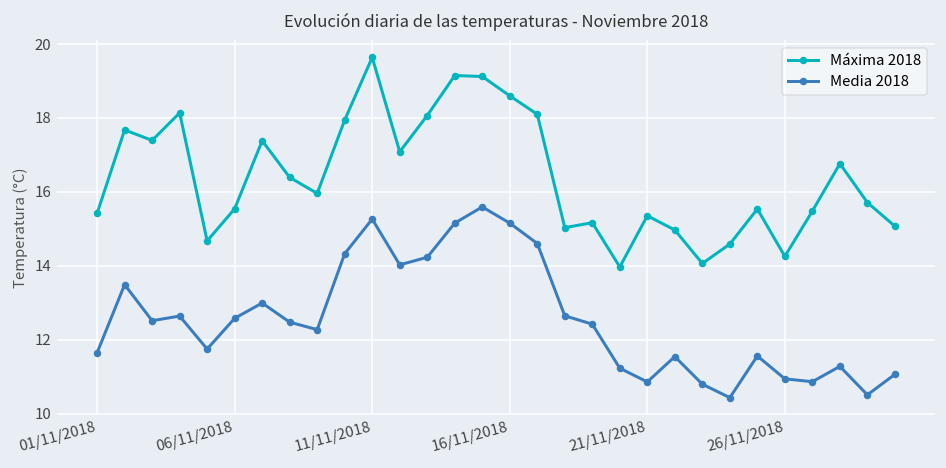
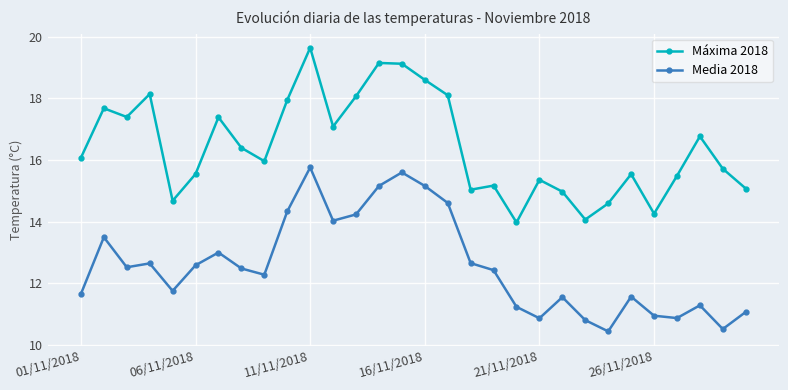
  {
    "Máxima 2018": {
-     "01/11/2018": 15.4,
+     "01/11/2018": 16.1,
      "06/11/2018": 15.5,
      "11/11/2018": 19.6,
      "16/11/2018": 18.6,
      "21/11/2018": 15.4,
      "26/11/2018": 14.3
    },
    "Media 2018": {
      "01/11/2018": 11.6,
      "06/11/2018": 12.6,
-     "11/11/2018": 15.3,
+     "11/11/2018": 15.8,
      "16/11/2018": 15.2,
      "21/11/2018": 10.9,
      "26/11/2018": 10.9
    }
  }
